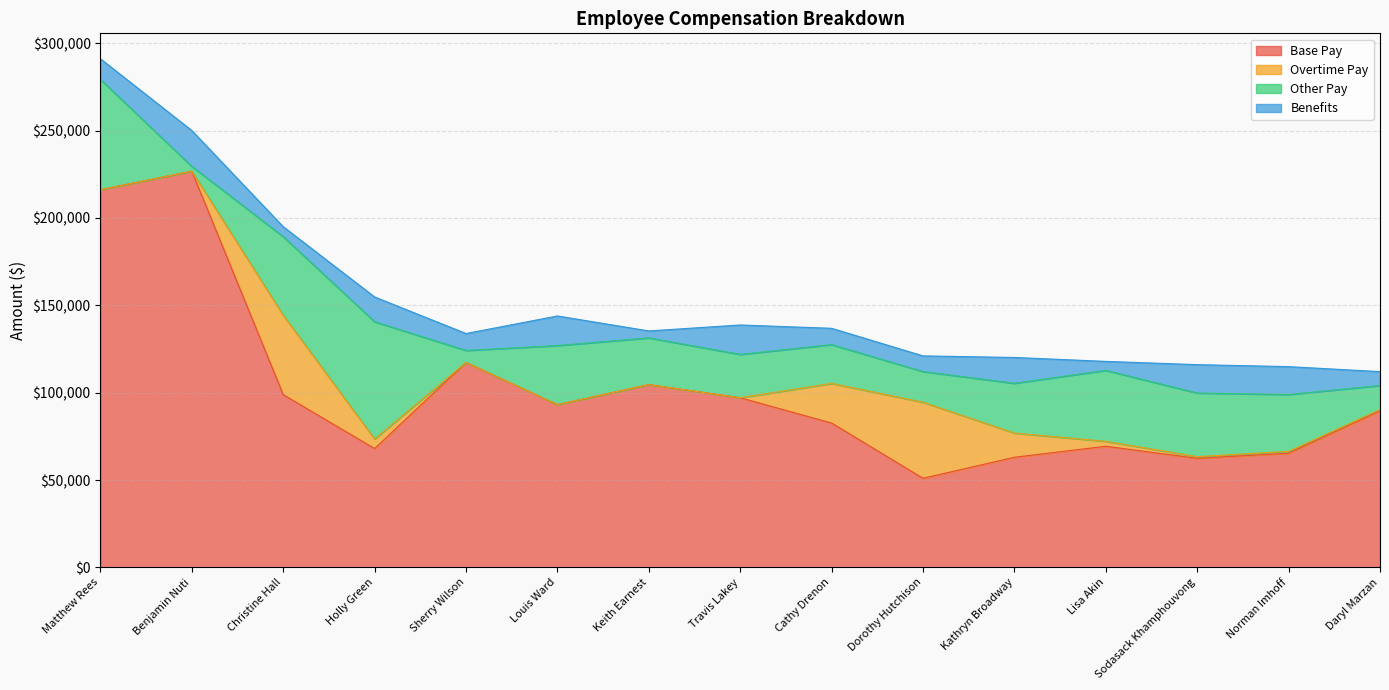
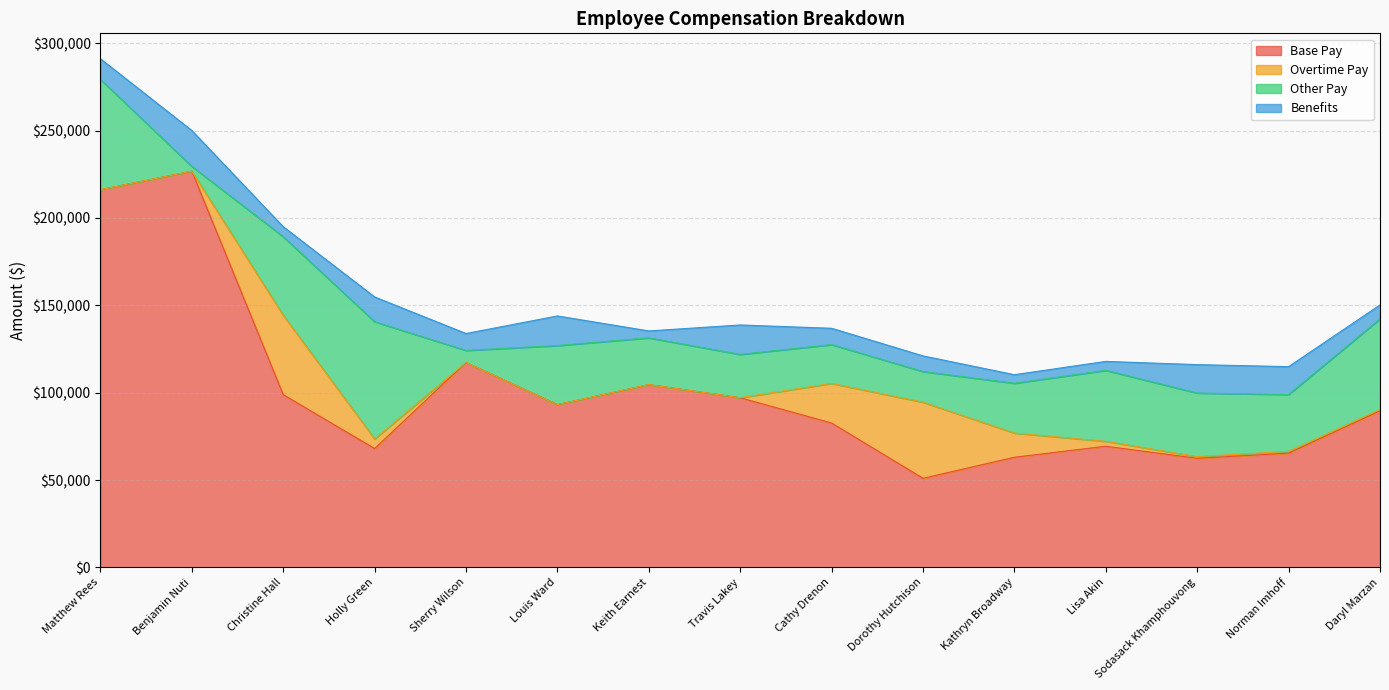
  {
    "Base Pay": {
      "Christine Hall": "$99,000",
      "Holly Green": "$68,000",
      "Cathy Drenon": "$83,000",
      "Dorothy Hutchison": "$51,000",
      "Kathryn Broadway": "$63,000",
      "Lisa Akin": "$69,000"
    },
    "Overtime Pay": {
      "Christine Hall": "$45,000",
      "Holly Green": "$6,000",
      "Cathy Drenon": "$23,000",
      "Dorothy Hutchison": "$44,000",
      "Kathryn Broadway": "$14,000",
      "Lisa Akin": "$3,000"
    },
    "Other Pay": {
      "Matthew Rees": "$63,000",
      "Benjamin Nuti": "$3,000",
      "Christine Hall": "$45,000",
      "Holly Green": "$67,000",
      "Sherry Wilson": "$7,000",
      "Louis Ward": "$34,000",
      "Keith Earnest": "$27,000",
      "Travis Lakey": "$25,000",
      "Cathy Drenon": "$22,000",
      "Dorothy Hutchison": "$18,000",
      "Kathryn Broadway": "$29,000",
      "Lisa Akin": "$41,000",
      "Sodasack Khamphouvong": "$36,000",
      "Norman Imhoff": "$33,000",
-     "Daryl Marzan": "$14,000"
+     "Daryl Marzan": "$52,000"
    },
    "Benefits": {
      "Matthew Rees": "$12,000",
      "Benjamin Nuti": "$21,000",
      "Christine Hall": "$6,000",
      "Holly Green": "$14,000",
      "Sherry Wilson": "$10,000",
      "Louis Ward": "$17,000",
      "Keith Earnest": "$4,000",
      "Travis Lakey": "$17,000",
      "Cathy Drenon": "$9,000",
      "Dorothy Hutchison": "$9,000",
-     "Kathryn Broadway": "$15,000",
+     "Kathryn Broadway": "$5,000",
      "Lisa Akin": "$5,000",
      "Sodasack Khamphouvong": "$16,000",
      "Norman Imhoff": "$16,000",
      "Daryl Marzan": "$8,000"
    }
  }
